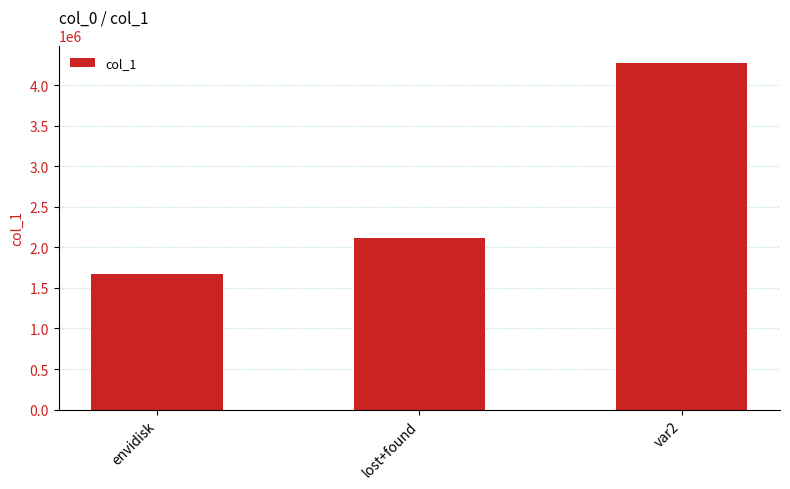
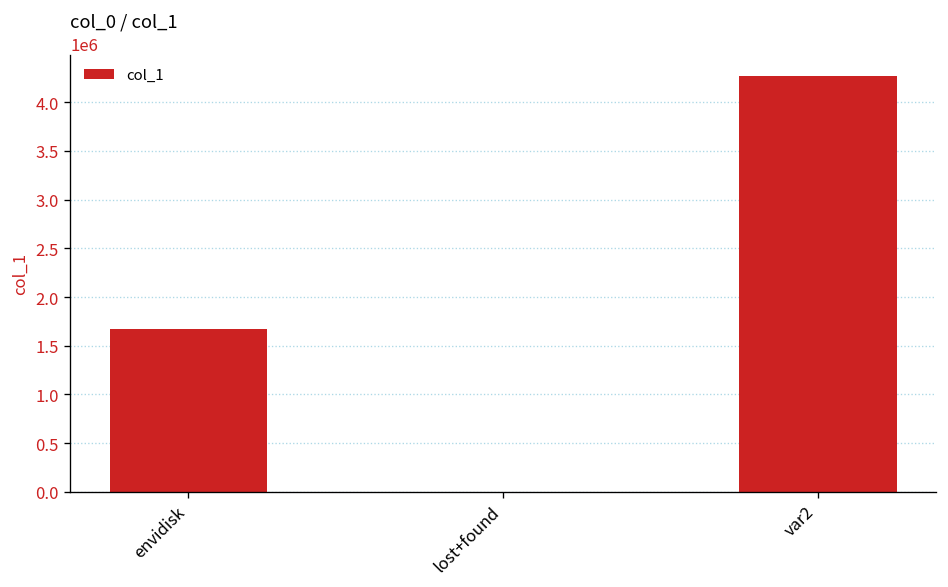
  {
    "envidisk": 1700000,
-   "lost+found": 2100000,
+   "lost+found": 0,
    "var2": 4300000
  }
